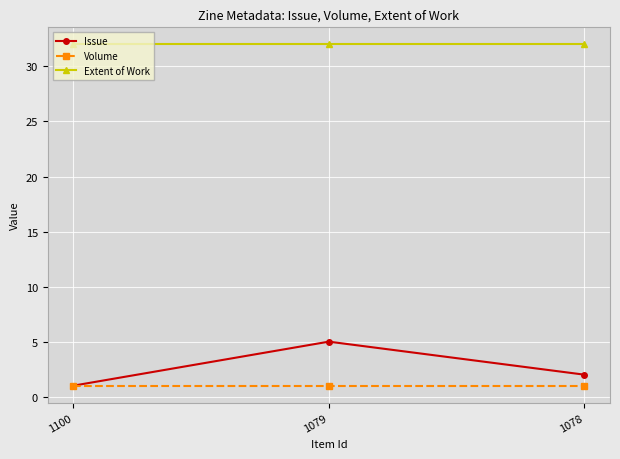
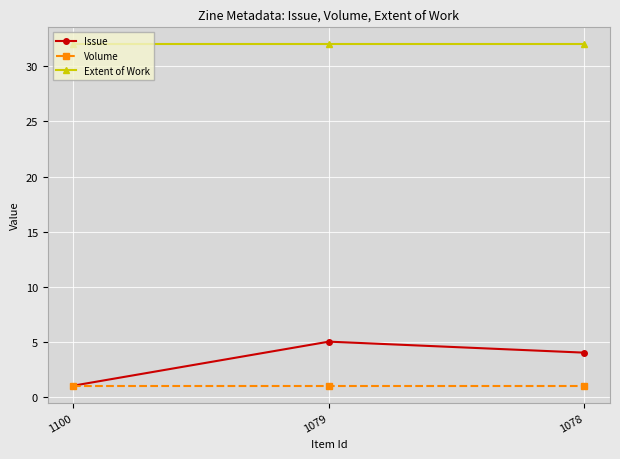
  {
    "Issue": {
      "1079": 5,
-     "1078": 2
+     "1078": 4
    },
    "Volume": {
      "1079": 1,
      "1078": 1
    },
    "Extent of Work": {
      "1079": 32,
      "1078": 32
    }
  }
